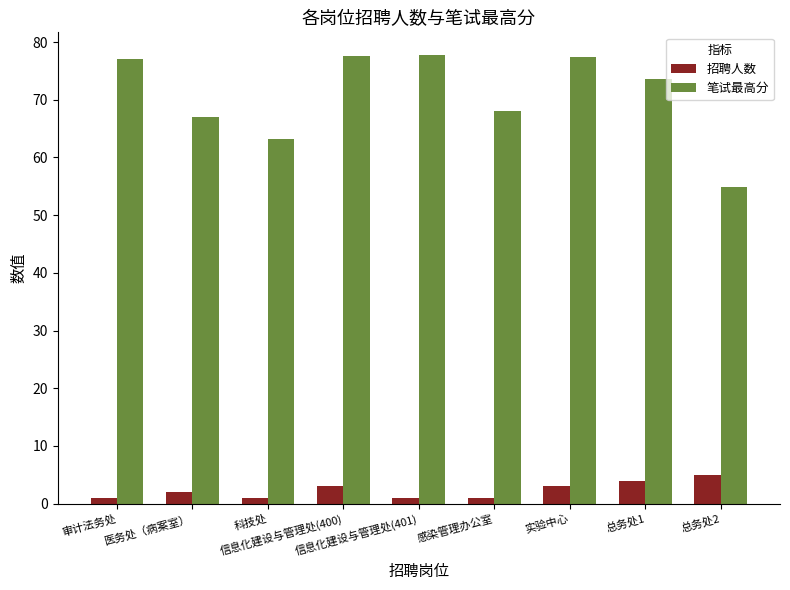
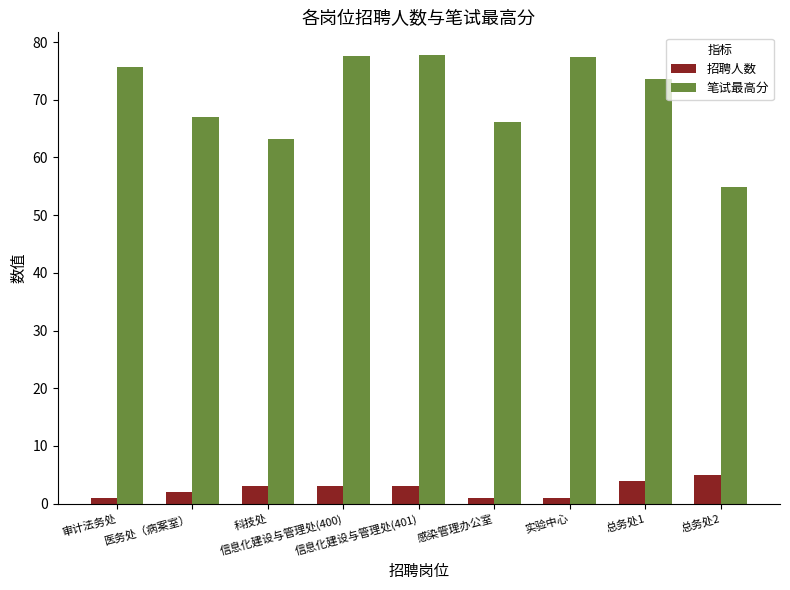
  {
    "招聘人数": {
      "审计法务处": 1,
      "医务处（病案室）": 2,
-     "科技处": 1,
+     "科技处": 3,
      "信息化建设与管理处(400)": 3,
-     "信息化建设与管理处(401)": 1,
+     "信息化建设与管理处(401)": 3,
      "感染管理办公室": 1,
-     "实验中心": 3,
+     "实验中心": 1,
      "总务处1": 4,
      "总务处2": 5
    },
    "笔试最高分": {
-     "审计法务处": 77,
+     "审计法务处": 76,
      "医务处（病案室）": 67,
      "科技处": 63,
      "信息化建设与管理处(400)": 78,
      "信息化建设与管理处(401)": 78,
-     "感染管理办公室": 68,
+     "感染管理办公室": 66,
      "实验中心": 78,
      "总务处1": 74,
      "总务处2": 55
    }
  }
